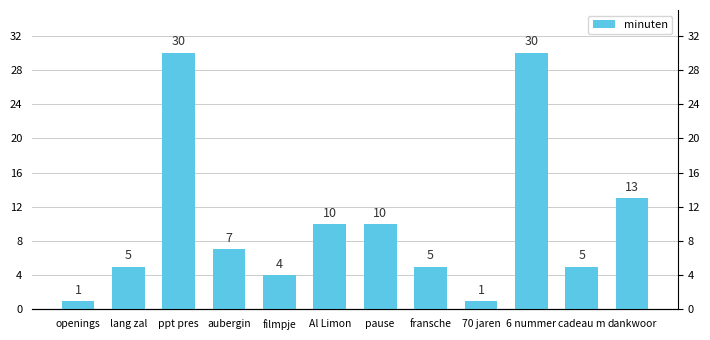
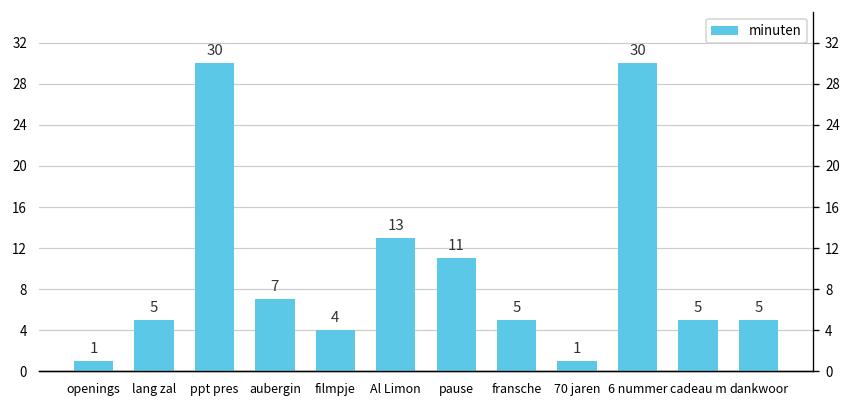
  {
    "openings": 1,
    "lang zal": 5,
    "ppt pres": 30,
    "aubergin": 7,
    "filmpje": 4,
-   "Al Limon": 10,
-   "pause": 10,
+   "Al Limon": 13,
+   "pause": 11,
    "fransche": 5,
    "70 jaren": 1,
    "6 nummer": 30,
    "cadeau m": 5,
-   "dankwoor": 13
+   "dankwoor": 5
  }
